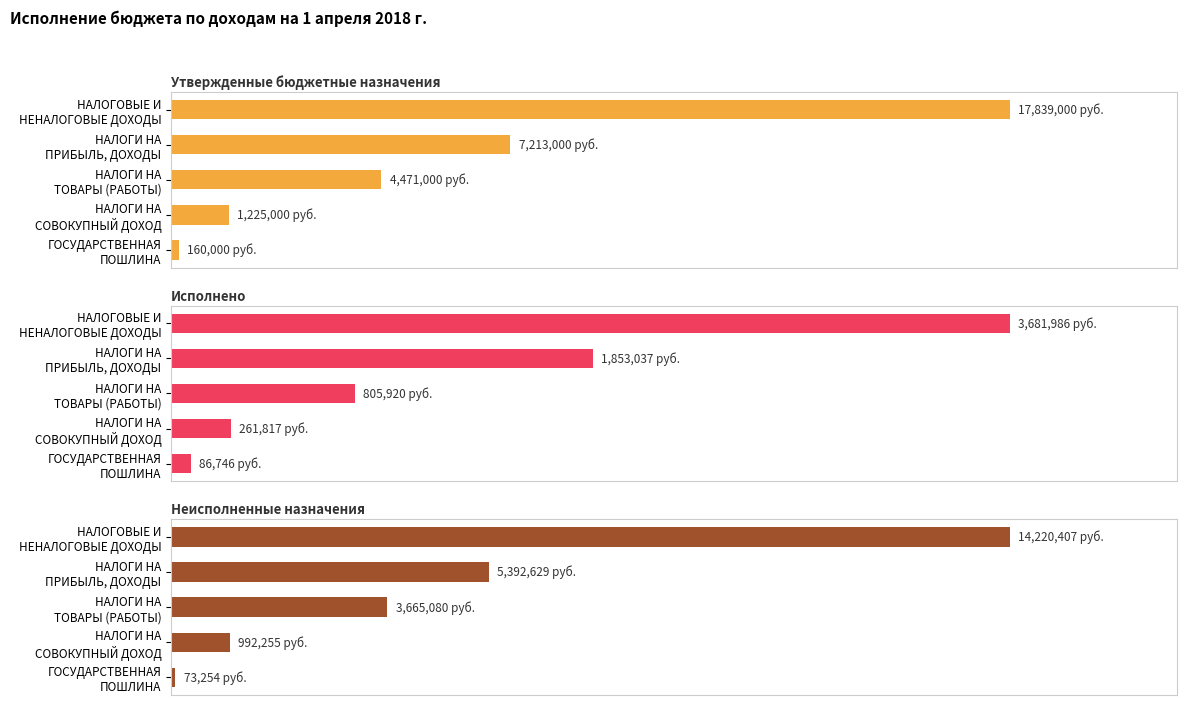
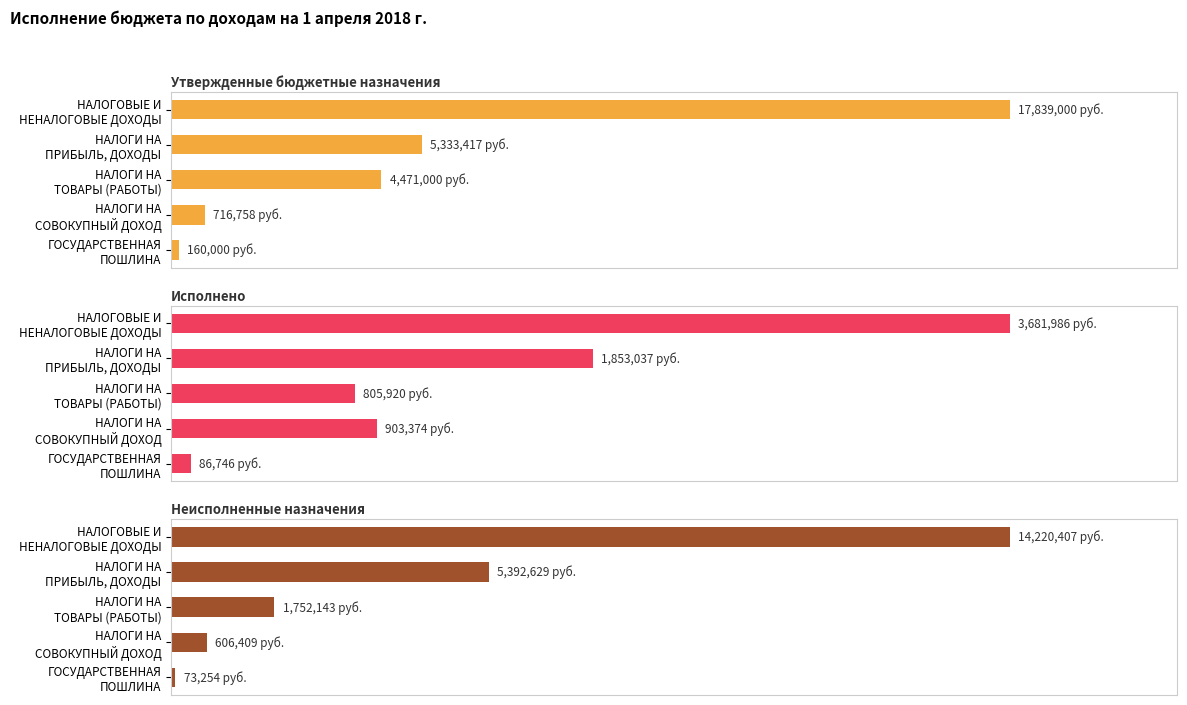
  {
    "Утвержденные бюджетные назначения": {
-     "НАЛОГИ НА ПРИБЫЛЬ, ДОХОДЫ": "7,213,000",
-     "НАЛОГИ НА СОВОКУПНЫЙ ДОХОД": "1,225,000"
+     "НАЛОГИ НА ПРИБЫЛЬ, ДОХОДЫ": "5,333,417",
+     "НАЛОГИ НА СОВОКУПНЫЙ ДОХОД": "716,758"
    },
    "Исполнено": {
-     "НАЛОГИ НА СОВОКУПНЫЙ ДОХОД": "261,817"
+     "НАЛОГИ НА СОВОКУПНЫЙ ДОХОД": "903,374"
    },
    "Неисполненные назначения": {
-     "НАЛОГИ НА ТОВАРЫ (РАБОТЫ)": "3,665,080",
-     "НАЛОГИ НА СОВОКУПНЫЙ ДОХОД": "992,255"
+     "НАЛОГИ НА ТОВАРЫ (РАБОТЫ)": "1,752,143",
+     "НАЛОГИ НА СОВОКУПНЫЙ ДОХОД": "606,409"
    }
  }
